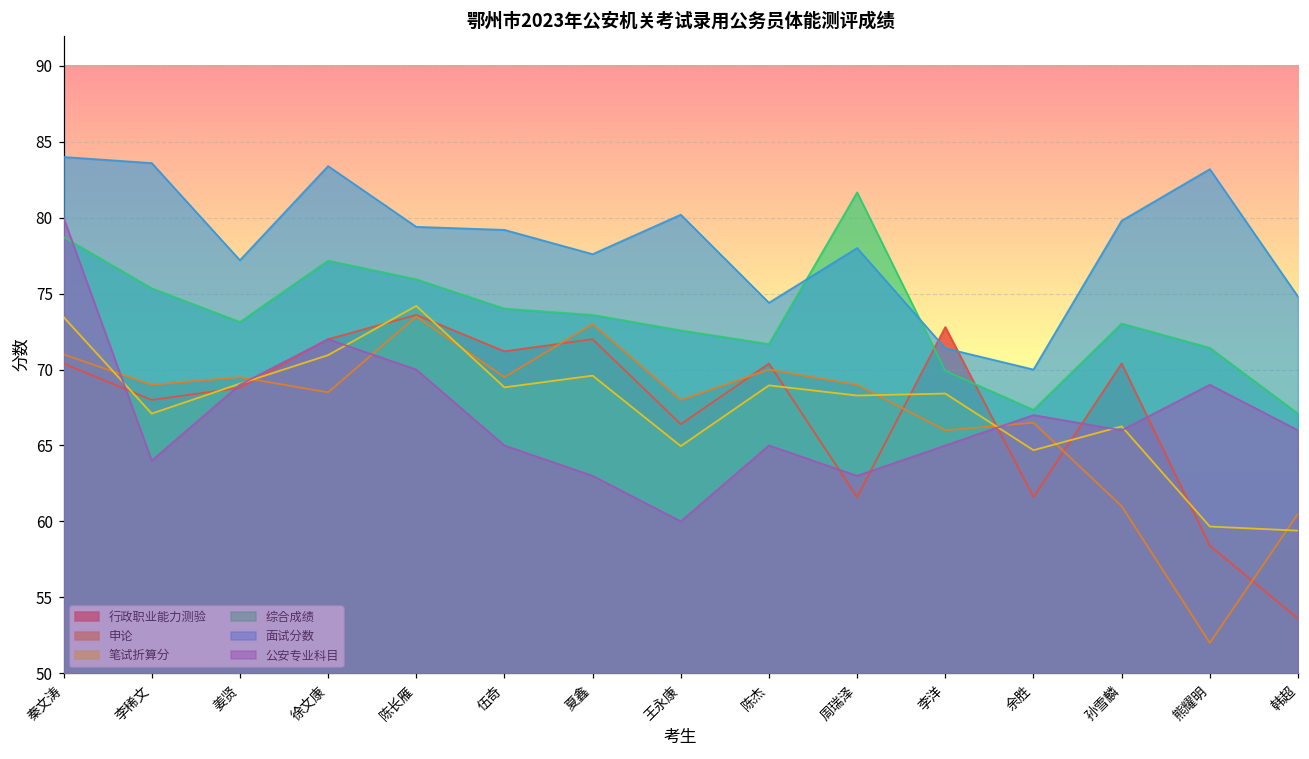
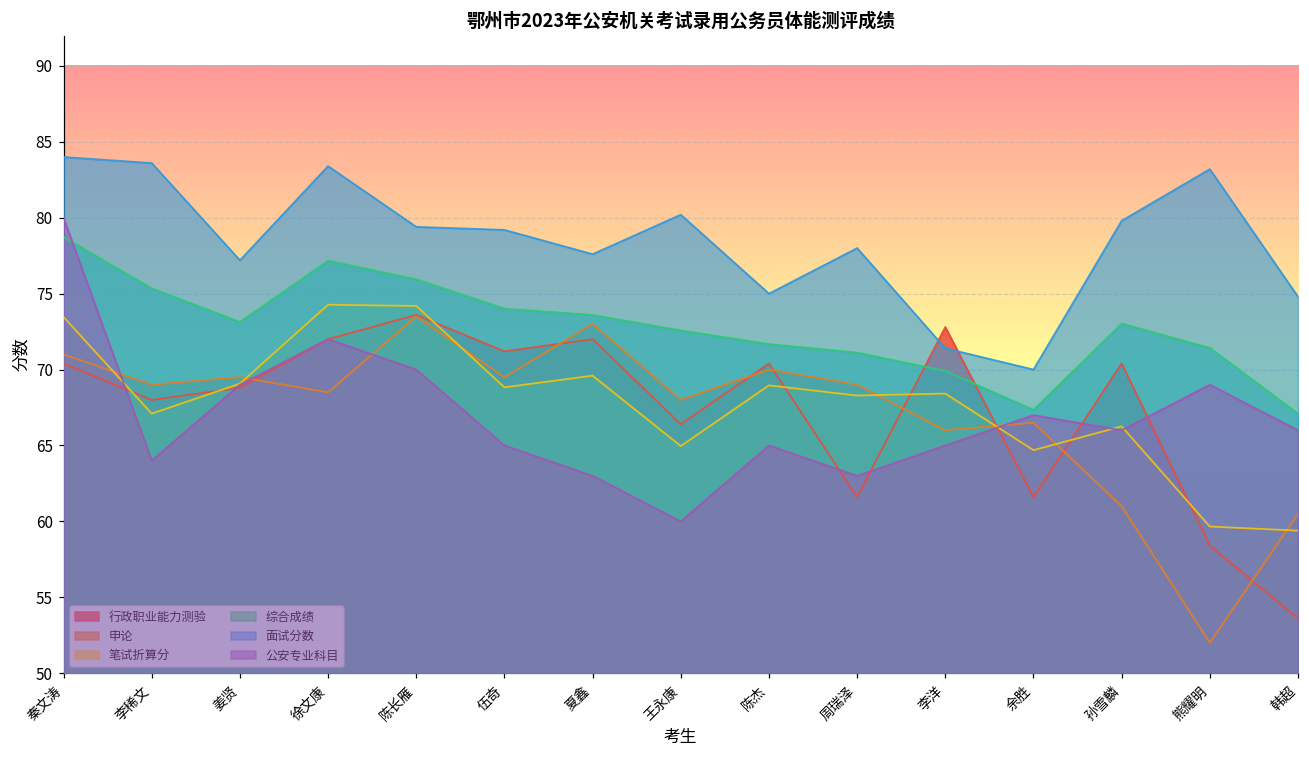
  {
    "笔试折算分": {
      "秦文涛": 73.5,
      "李稀文": 67.1,
-     "徐文康": 71.0,
+     "徐文康": 74.3,
      "陈长雁": 74.2,
      "伍奇": 68.8,
      "夏鑫": 69.6,
      "王永康": 65.0,
      "陈杰": 69.0,
      "周瑞泽": 68.3,
      "李洋": 68.4,
      "余胜": 64.7,
      "孙雪麟": 66.3,
      "熊耀明": 59.7,
      "韩超": 59.4
    },
    "综合成绩": {
      "秦文涛": 78.7,
      "李稀文": 75.4,
      "姜贤": 73.1,
      "徐文康": 77.2,
      "陈长雁": 75.9,
      "伍奇": 74.0,
      "夏鑫": 73.6,
      "王永康": 72.6,
      "陈杰": 71.7,
-     "周瑞泽": 81.7,
+     "周瑞泽": 71.1,
      "李洋": 69.9,
      "余胜": 67.3,
      "孙雪麟": 73.0,
      "熊耀明": 71.4,
      "韩超": 67.1
    },
    "面试分数": {
      "秦文涛": 84.0,
      "李稀文": 83.6,
      "姜贤": 77.2,
      "徐文康": 83.4,
      "陈长雁": 79.4,
      "伍奇": 79.2,
      "夏鑫": 77.6,
      "王永康": 80.2,
-     "陈杰": 74.4,
+     "陈杰": 75.0,
      "周瑞泽": 78.0,
      "李洋": 71.4,
      "余胜": 70.0,
      "孙雪麟": 79.8,
      "熊耀明": 83.2,
      "韩超": 74.8
    },
    "公安专业科目": {
      "秦文涛": 80.0,
      "李稀文": 64.0,
      "陈长雁": 70.0,
      "伍奇": 65.0,
      "夏鑫": 63.0,
      "王永康": 60.0,
      "陈杰": 65.0,
      "周瑞泽": 63.0,
      "李洋": 65.0,
      "余胜": 67.0,
      "孙雪麟": 66.0,
      "熊耀明": 69.0,
      "韩超": 66.0
    }
  }
